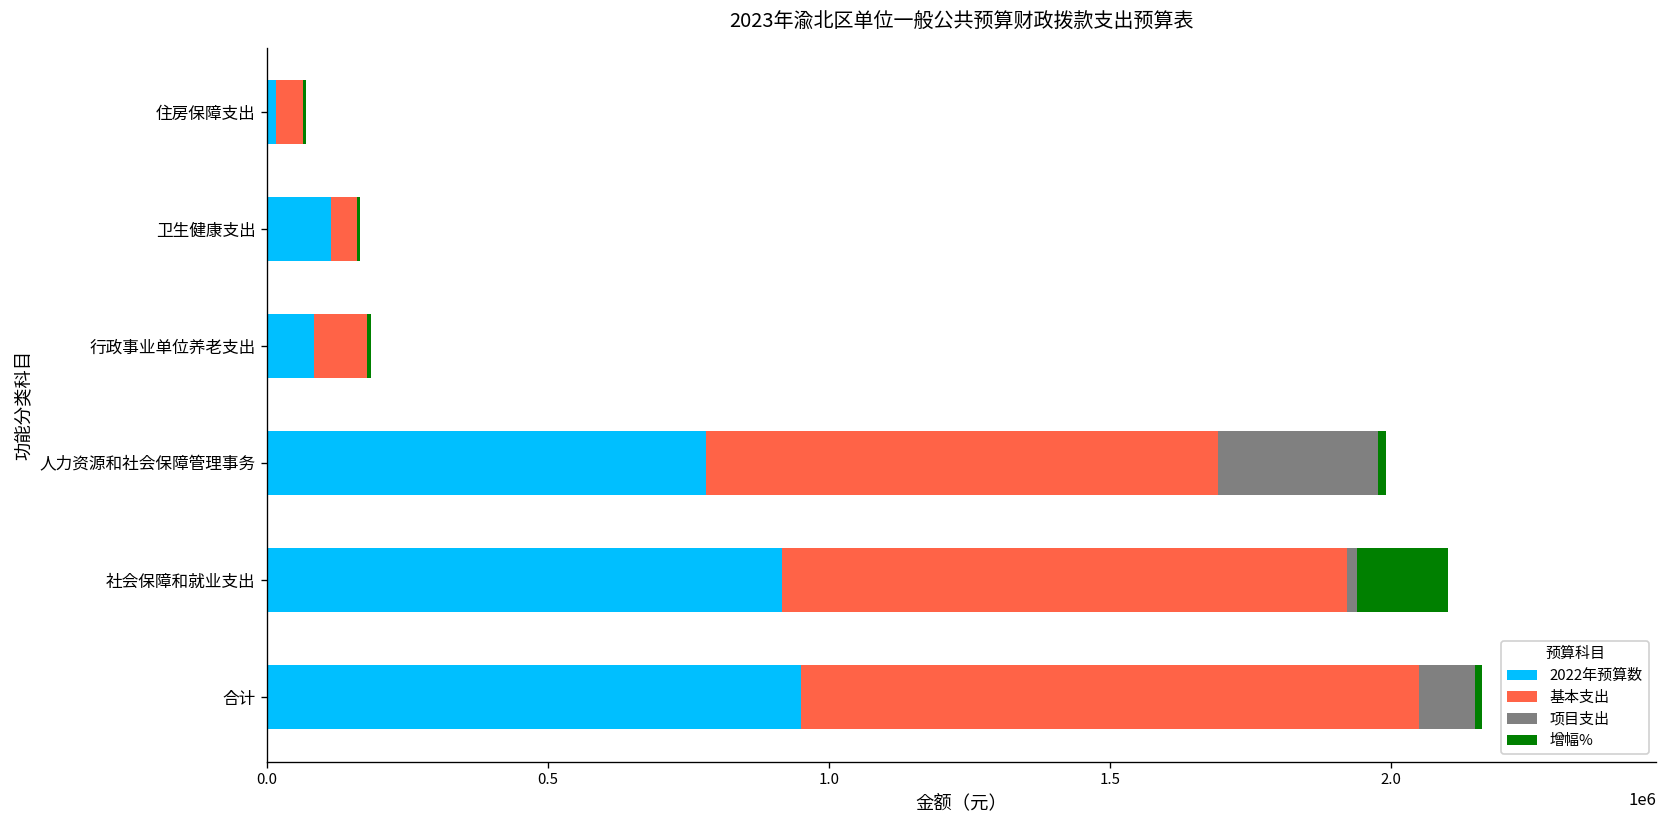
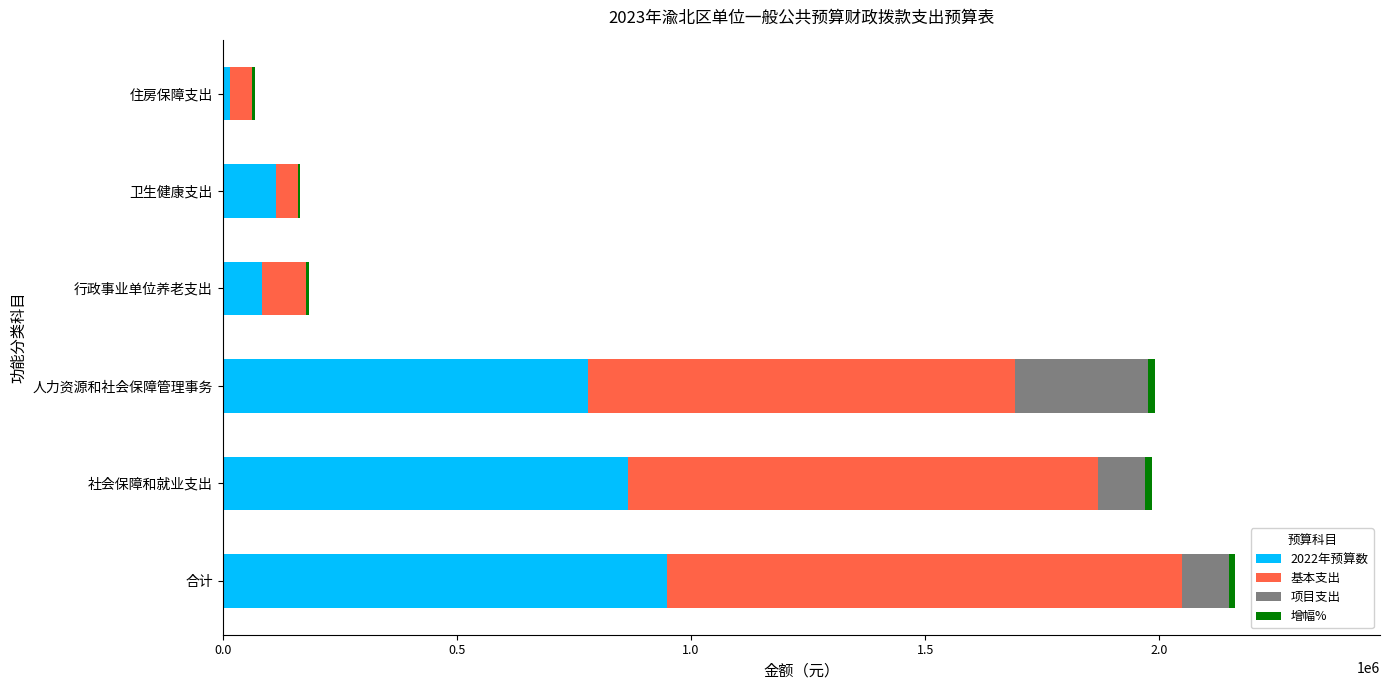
  {
    "2022年预算数": {
      "住房保障支出": 20000,
      "卫生健康支出": 110000,
      "行政事业单位养老支出": 80000,
      "人力资源和社会保障管理事务": 780000,
-     "社会保障和就业支出": 920000,
+     "社会保障和就业支出": 860000,
      "合计": 950000
    },
    "基本支出": {
      "住房保障支出": 50000,
      "卫生健康支出": 50000,
      "行政事业单位养老支出": 90000,
      "人力资源和社会保障管理事务": 910000,
      "社会保障和就业支出": 1010000,
      "合计": 1100000
    },
    "项目支出": {
      "住房保障支出": 0,
      "卫生健康支出": 0,
      "行政事业单位养老支出": 0,
      "人力资源和社会保障管理事务": 280000,
-     "社会保障和就业支出": 20000,
+     "社会保障和就业支出": 100000,
      "合计": 100000
    },
    "增幅%": {
      "住房保障支出": 10000,
      "行政事业单位养老支出": 10000,
      "人力资源和社会保障管理事务": 10000,
-     "社会保障和就业支出": 160000,
+     "社会保障和就业支出": 10000,
      "合计": 10000
    }
  }
